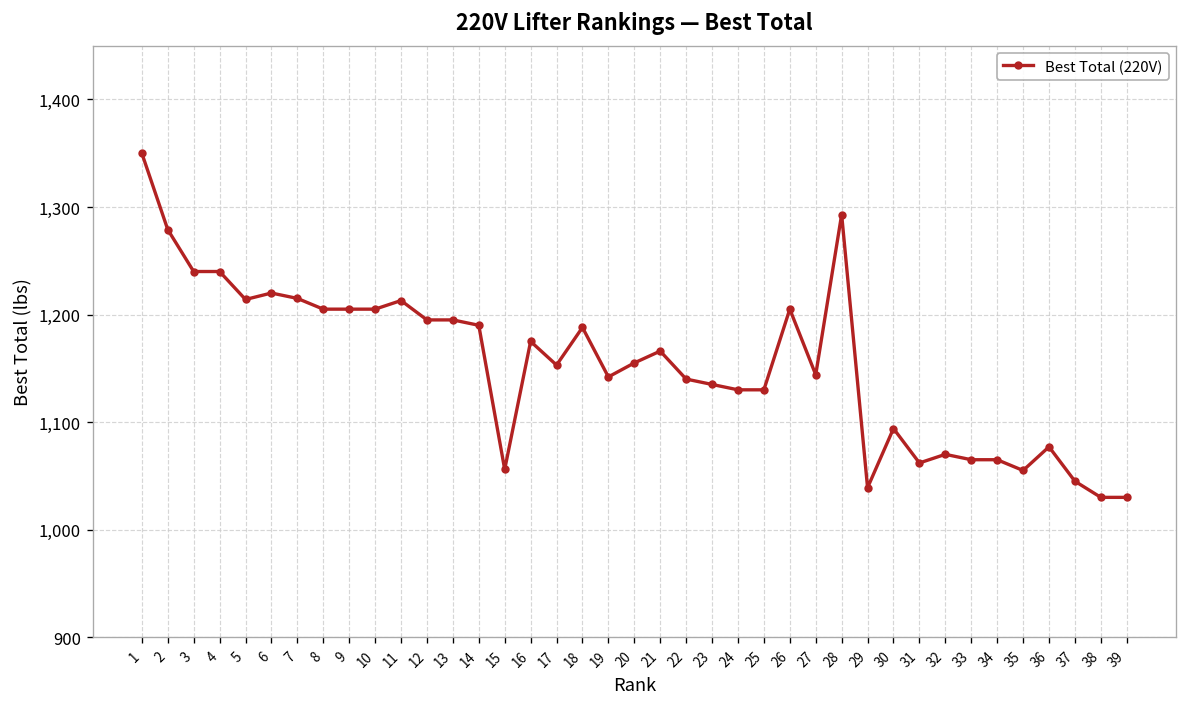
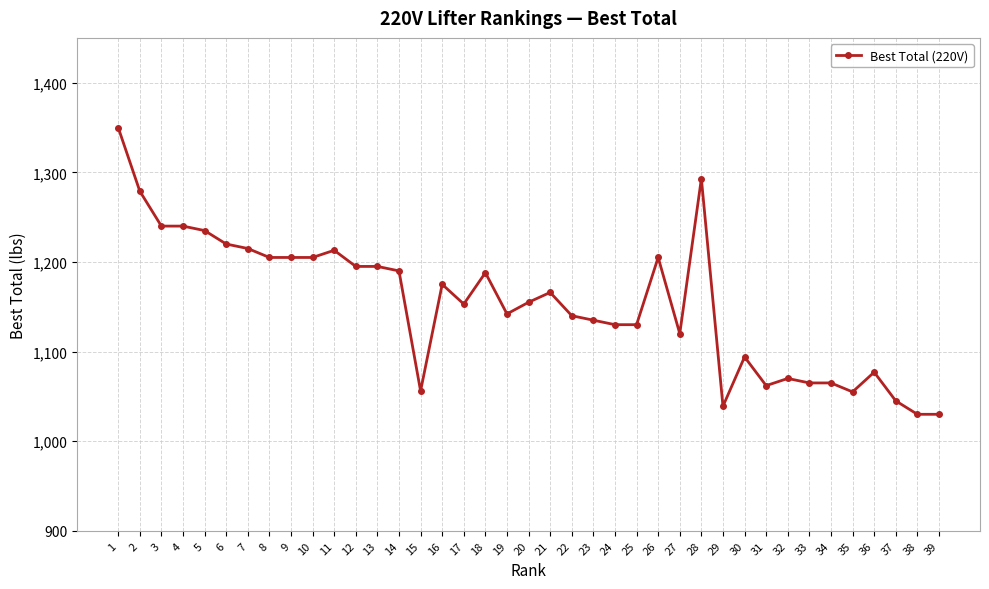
  {
    "1": "1,350",
    "2": "1,280",
    "3": "1,240",
    "4": "1,240",
-   "5": "1,210",
+   "5": "1,240",
    "6": "1,220",
    "7": "1,220",
    "8": "1,210",
    "9": "1,210",
    "10": "1,210",
    "11": "1,210",
    "12": "1,200",
    "13": "1,200",
    "14": "1,190",
    "15": "1,060",
    "16": "1,180",
    "17": "1,150",
    "18": "1,190",
    "19": "1,140",
    "20": "1,160",
    "21": "1,170",
    "22": "1,140",
    "23": "1,140",
    "24": "1,130",
    "25": "1,130",
    "26": "1,210",
-   "27": "1,140",
+   "27": "1,120",
    "28": "1,290",
    "29": "1,040",
    "30": "1,090",
    "31": "1,060",
    "32": "1,070",
    "33": "1,070",
    "34": "1,070",
    "35": "1,060",
    "36": "1,080",
    "37": "1,050",
    "38": "1,030",
    "39": "1,030"
  }
